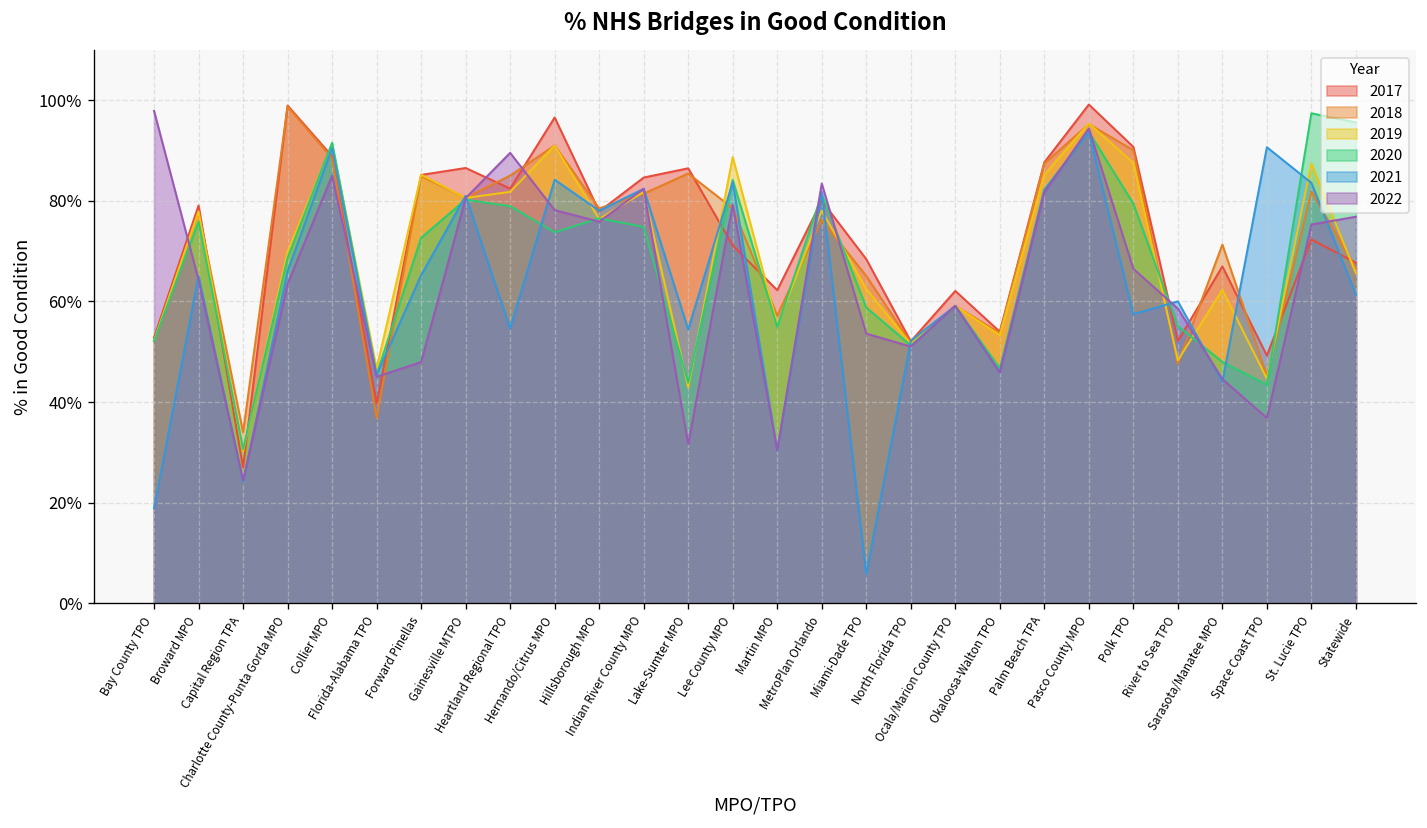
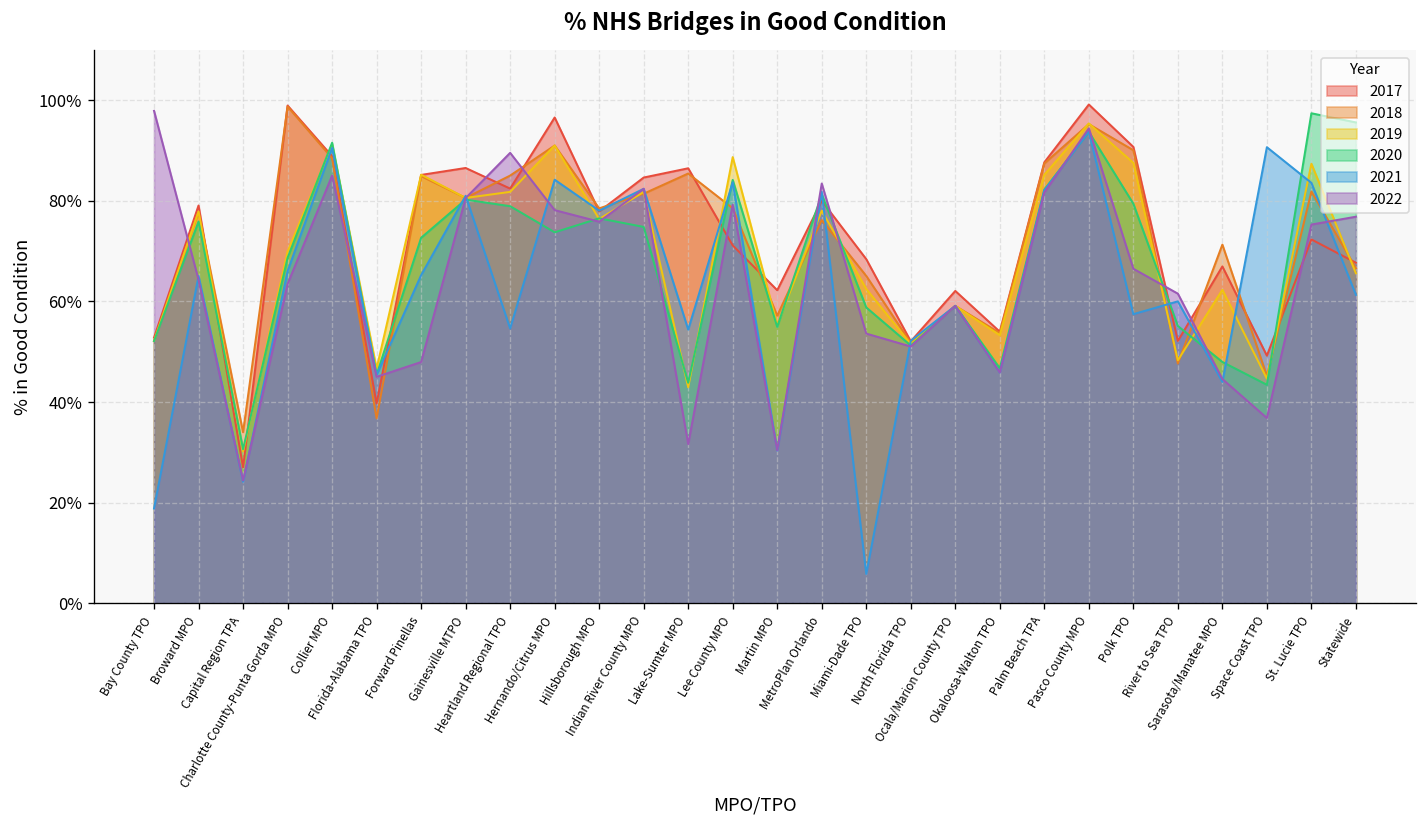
  {
    "2020": {
      "Broward MPO": "76%",
      "Charlotte County-Punta Gorda MPO": "69%",
      "Forward Pinellas": "73%",
      "Heartland Regional TPO": "79%",
      "Hernando/Citrus MPO": "74%",
      "Indian River County MPO": "75%",
      "Lake-Sumter MPO": "44%",
      "Miami-Dade TPO": "59%",
      "Okaloosa-Walton TPO": "47%",
      "Polk TPO": "79%",
      "River to Sea TPO": "55%",
      "Sarasota/Manatee MPO": "48%",
      "Space Coast TPO": "43%",
      "St. Lucie TPO": "97%"
    },
    "2021": {
      "Bay County TPO": "19%",
      "Broward MPO": "65%",
      "Charlotte County-Punta Gorda MPO": "66%",
      "Collier MPO": "91%",
      "Forward Pinellas": "65%",
      "Heartland Regional TPO": "55%",
      "Hernando/Citrus MPO": "84%",
      "Lake-Sumter MPO": "54%",
      "Miami-Dade TPO": "6%",
      "Polk TPO": "57%",
      "River to Sea TPO": "60%",
      "Space Coast TPO": "91%",
      "St. Lucie TPO": "84%",
      "Statewide": "61%"
    },
    "2022": {
      "Bay County TPO": "98%",
      "Broward MPO": "64%",
      "Charlotte County-Punta Gorda MPO": "63%",
      "Collier MPO": "85%",
      "Forward Pinellas": "48%",
      "Heartland Regional TPO": "90%",
      "Hernando/Citrus MPO": "78%",
      "Lake-Sumter MPO": "32%",
      "Lee County MPO": "79%",
      "MetroPlan Orlando": "83%",
      "Miami-Dade TPO": "54%",
      "Pasco County MPO": "94%",
      "Polk TPO": "67%",
-     "River to Sea TPO": "59%",
+     "River to Sea TPO": "62%",
      "Space Coast TPO": "37%",
      "St. Lucie TPO": "75%"
    }
  }
